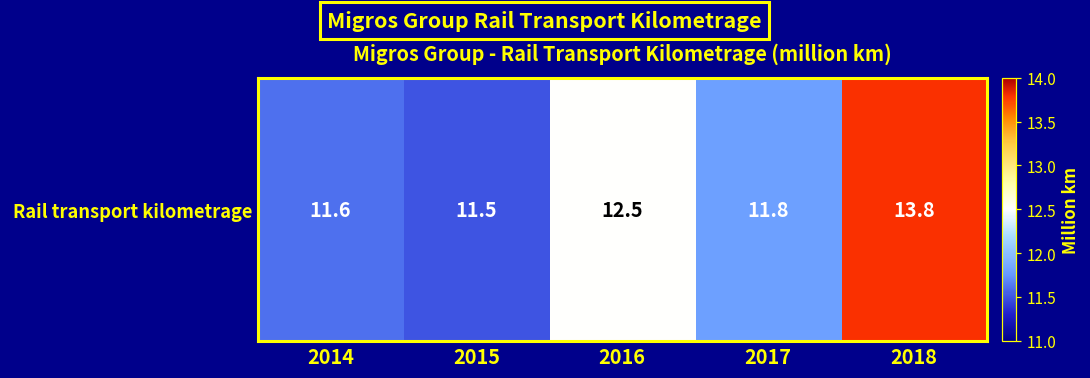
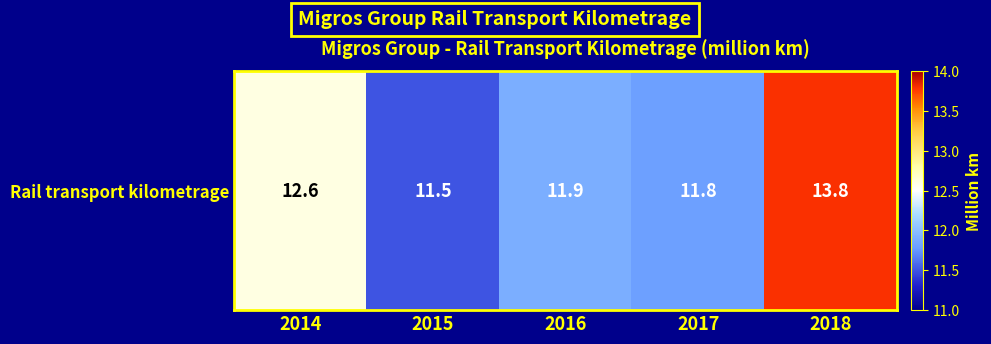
  {
    "Rail transport kilometrage": {
-     "2014": 11.6,
+     "2014": 12.6,
      "2015": 11.5,
-     "2016": 12.5,
+     "2016": 11.9,
      "2017": 11.8,
      "2018": 13.8
    }
  }
